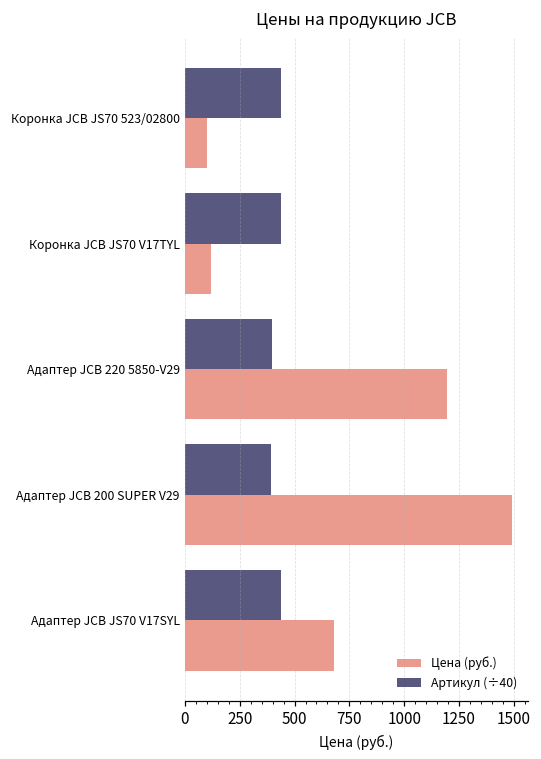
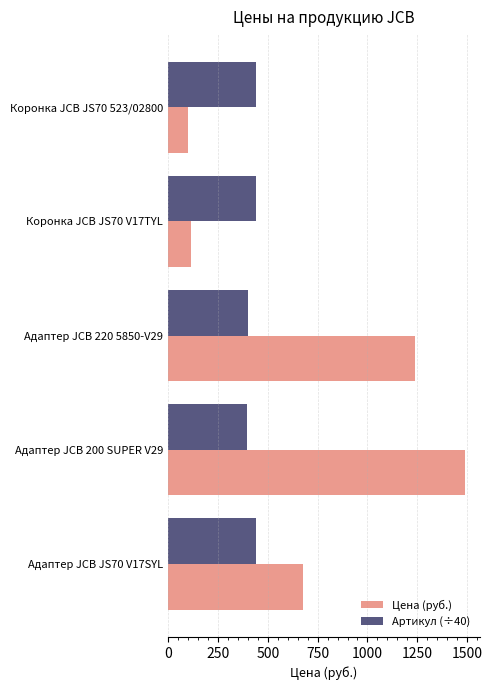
  {
    "Цена (руб.)": {
      "Коронка JCB JS70 523/02800": 100,
      "Коронка JCB JS70 V17TYL": 120,
-     "Адаптер JCB 220 5850-V29": 1200,
+     "Адаптер JCB 220 5850-V29": 1240,
      "Адаптер JCB 200 SUPER V29": 1490,
      "Адаптер JCB JS70 V17SYL": 680
    },
    "Артикул (÷40)": {
      "Коронка JCB JS70 523/02800": 440,
      "Коронка JCB JS70 V17TYL": 440,
      "Адаптер JCB 220 5850-V29": 400,
      "Адаптер JCB 200 SUPER V29": 390,
      "Адаптер JCB JS70 V17SYL": 440
    }
  }
